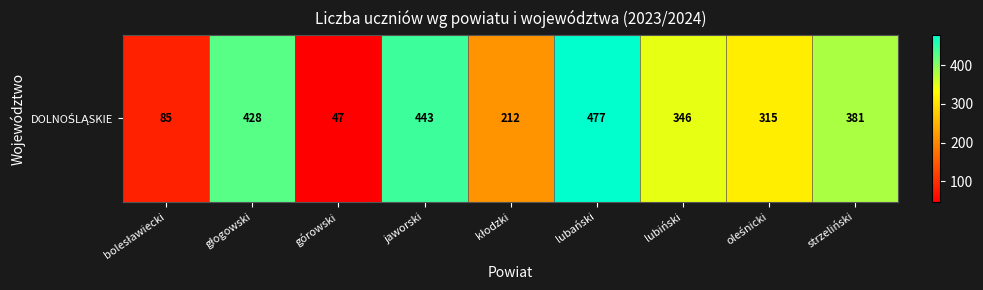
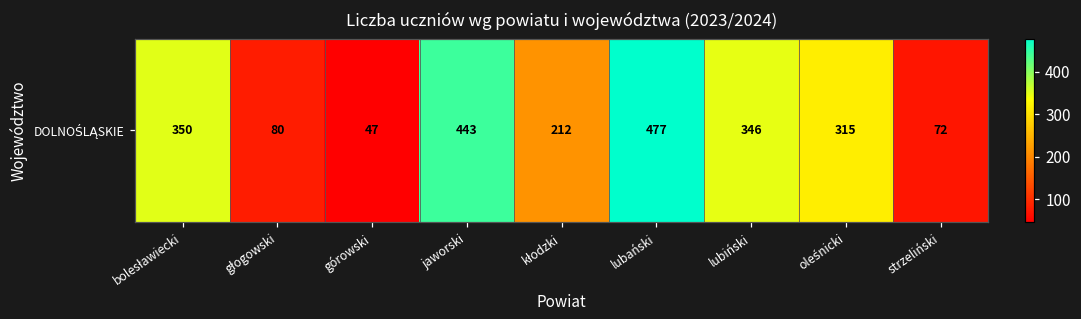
  {
    "DOLNOŚLĄSKIE": {
-     "bolesławiecki": 85,
-     "głogowski": 428,
+     "bolesławiecki": 350,
+     "głogowski": 80,
      "górowski": 47,
      "jaworski": 443,
      "kłodzki": 212,
      "lubański": 477,
      "lubiński": 346,
      "oleśnicki": 315,
-     "strzeliński": 381
+     "strzeliński": 72
    }
  }
